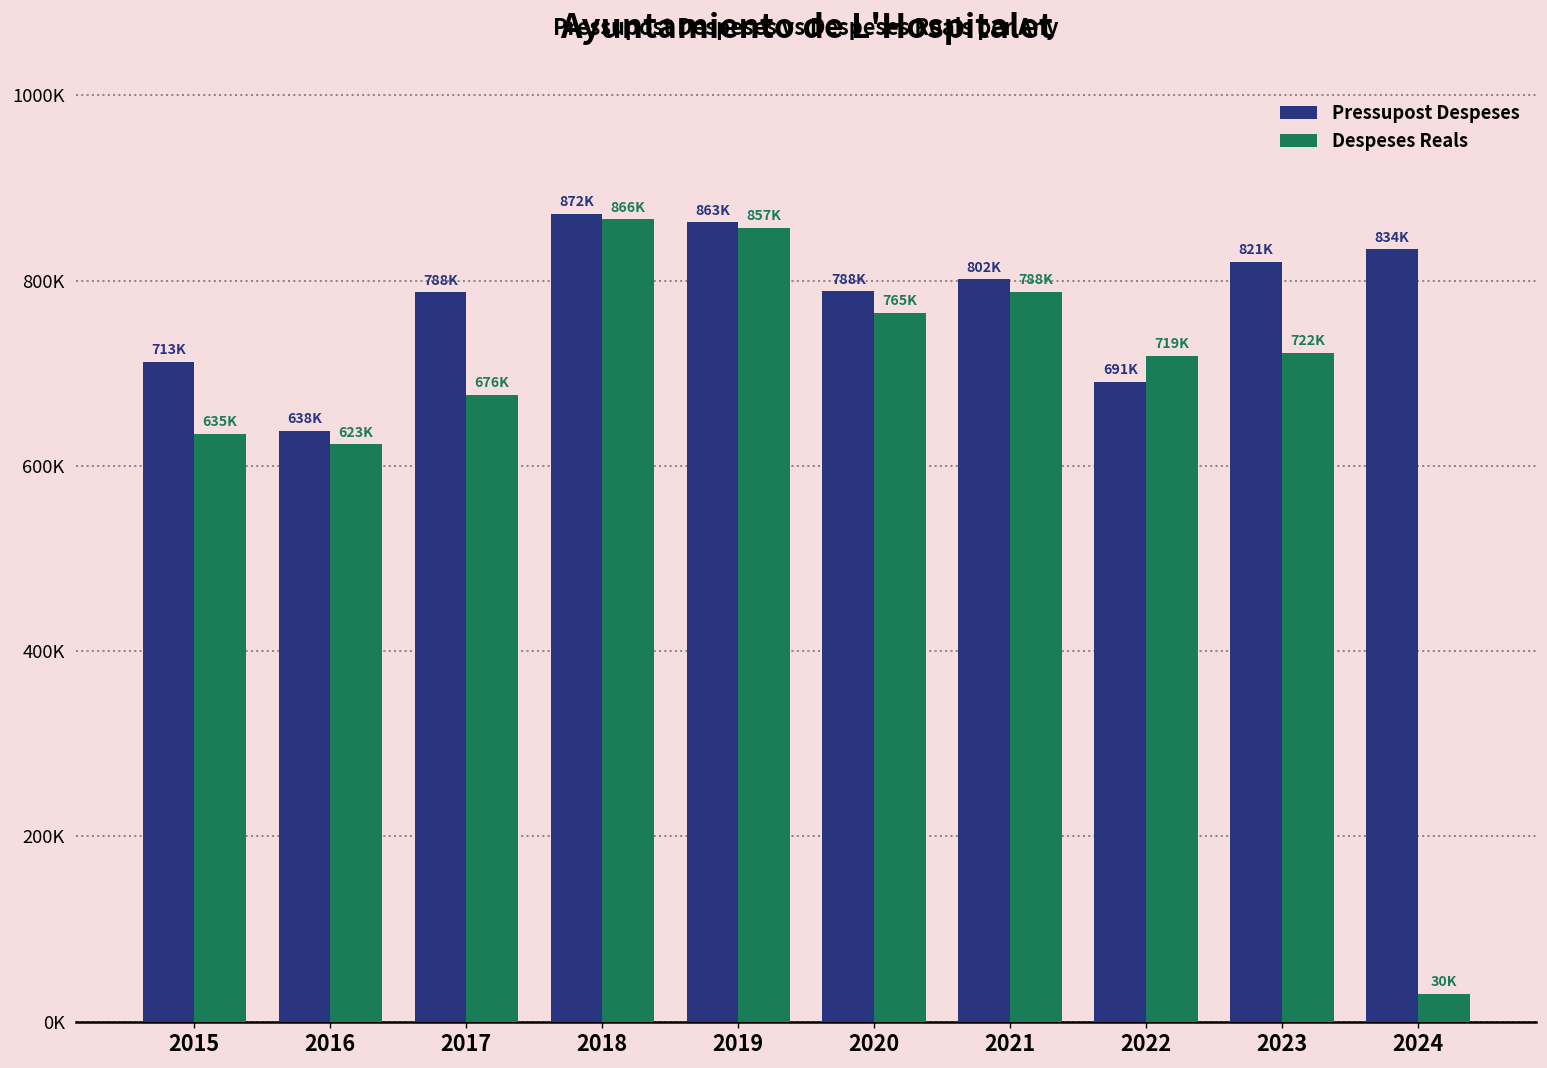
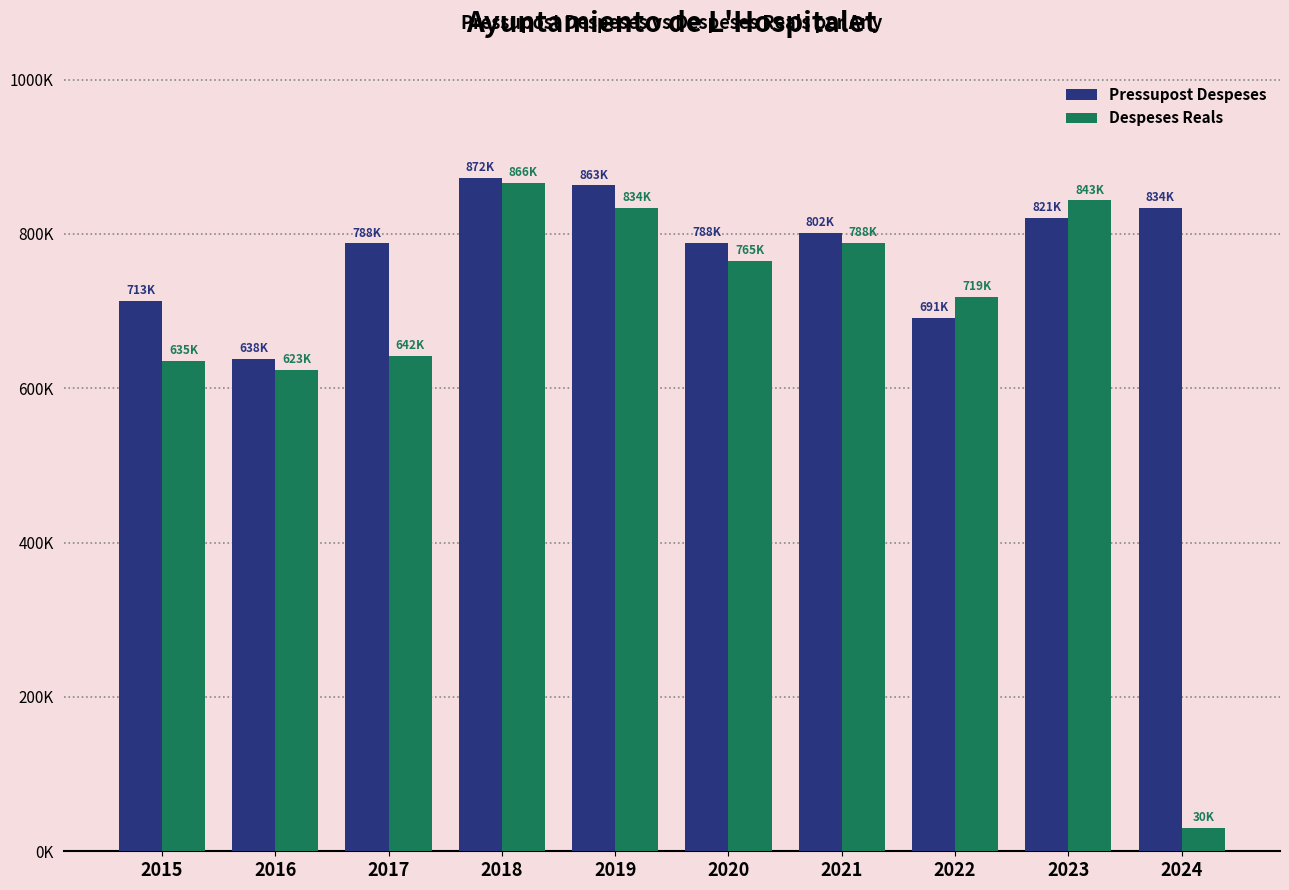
  {
    "Pressupost Despeses": {
      "2015": "713K",
      "2016": "638K",
      "2017": "788K",
      "2018": "872K",
      "2019": "863K",
      "2020": "788K",
      "2021": "802K",
      "2022": "691K",
      "2023": "821K",
      "2024": "834K"
    },
    "Despeses Reals": {
      "2015": "635K",
      "2016": "623K",
-     "2017": "676K",
+     "2017": "642K",
      "2018": "866K",
-     "2019": "857K",
+     "2019": "834K",
      "2020": "765K",
      "2021": "788K",
      "2022": "719K",
-     "2023": "722K",
+     "2023": "843K",
      "2024": "30K"
    }
  }
